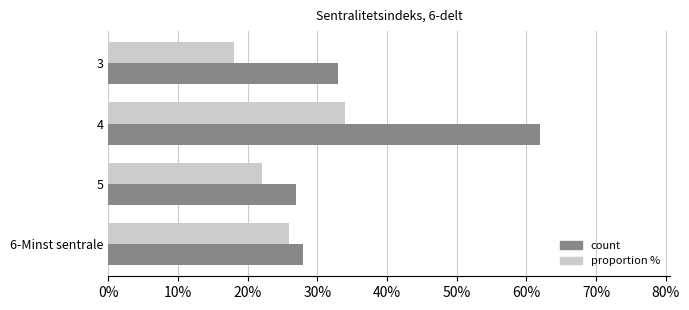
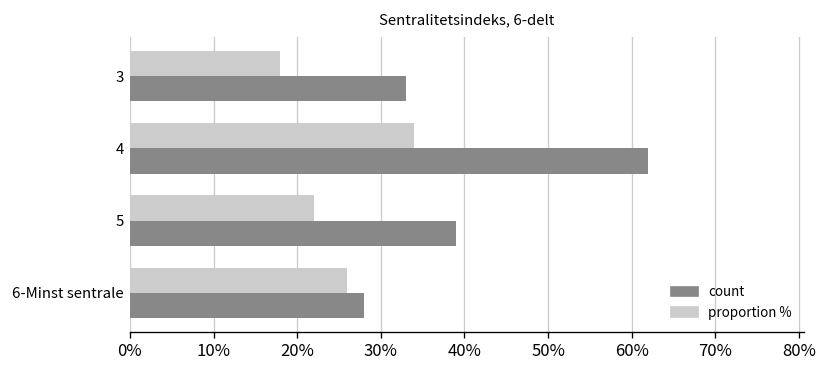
  {
    "count": {
      "3": "33%",
      "4": "62%",
-     "5": "27%",
+     "5": "39%",
      "6-Minst sentrale": "28%"
    }
  }
